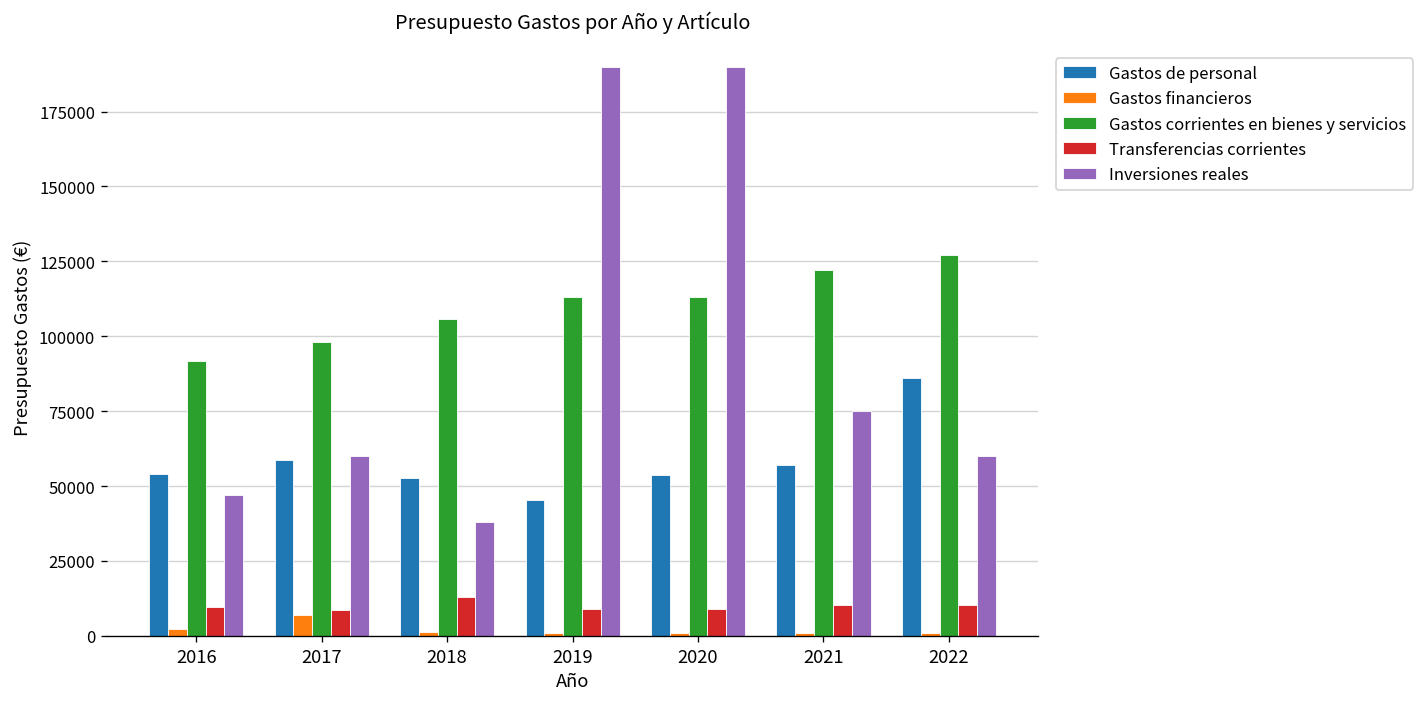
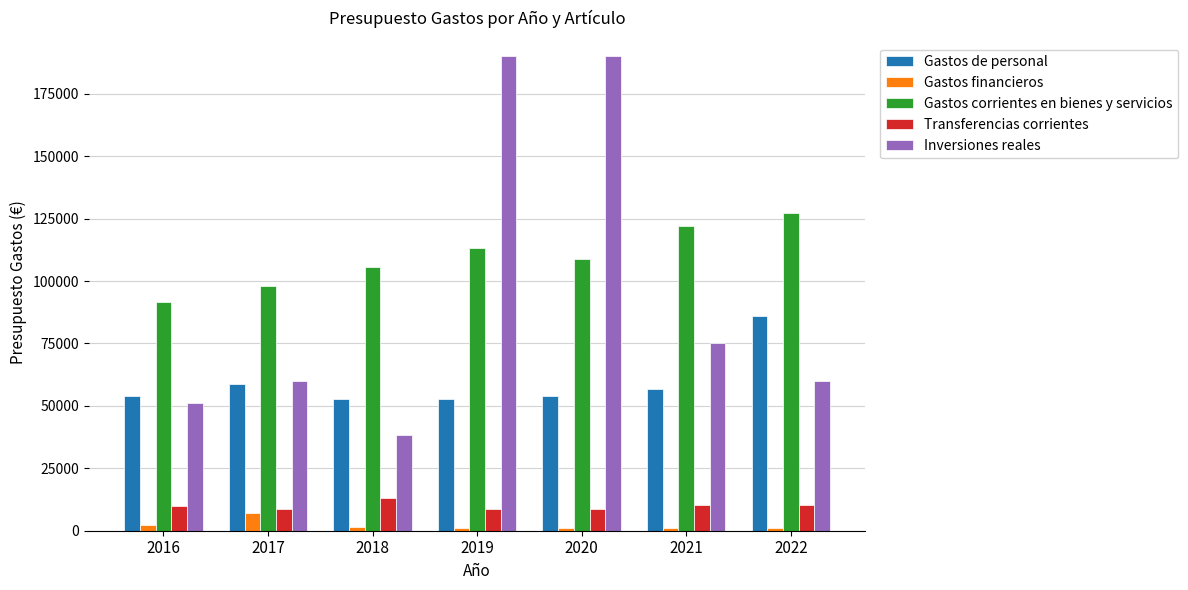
  {
    "Gastos de personal": {
      "2016": 54000,
      "2017": 59000,
      "2018": 53000,
-     "2019": 45000,
+     "2019": 53000,
      "2020": 54000,
      "2021": 57000,
      "2022": 86000
    },
    "Gastos financieros": {
      "2016": 2000,
      "2017": 7000,
      "2018": 1000
    },
    "Gastos corrientes en bienes y servicios": {
      "2016": 92000,
      "2017": 98000,
      "2018": 106000,
      "2019": 113000,
-     "2020": 113000,
+     "2020": 109000,
      "2021": 122000,
      "2022": 127000
    },
    "Transferencias corrientes": {
      "2016": 10000,
      "2017": 9000,
      "2018": 13000,
      "2019": 9000,
      "2020": 9000,
      "2021": 10000,
      "2022": 10000
    },
    "Inversiones reales": {
-     "2016": 47000,
+     "2016": 51000,
      "2017": 60000,
      "2018": 38000,
      "2019": 190000,
      "2020": 190000,
      "2021": 75000,
      "2022": 60000
    }
  }
